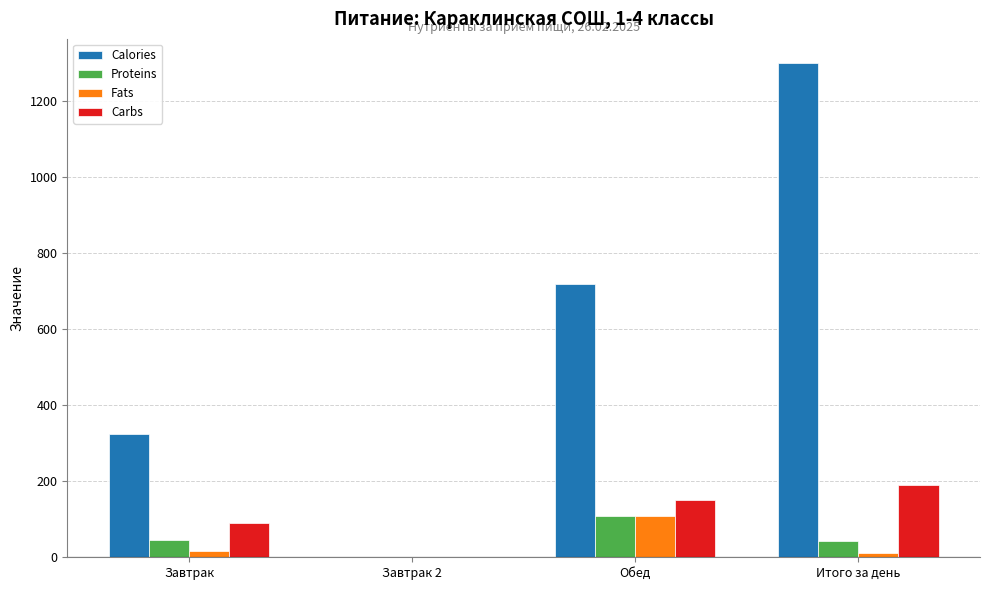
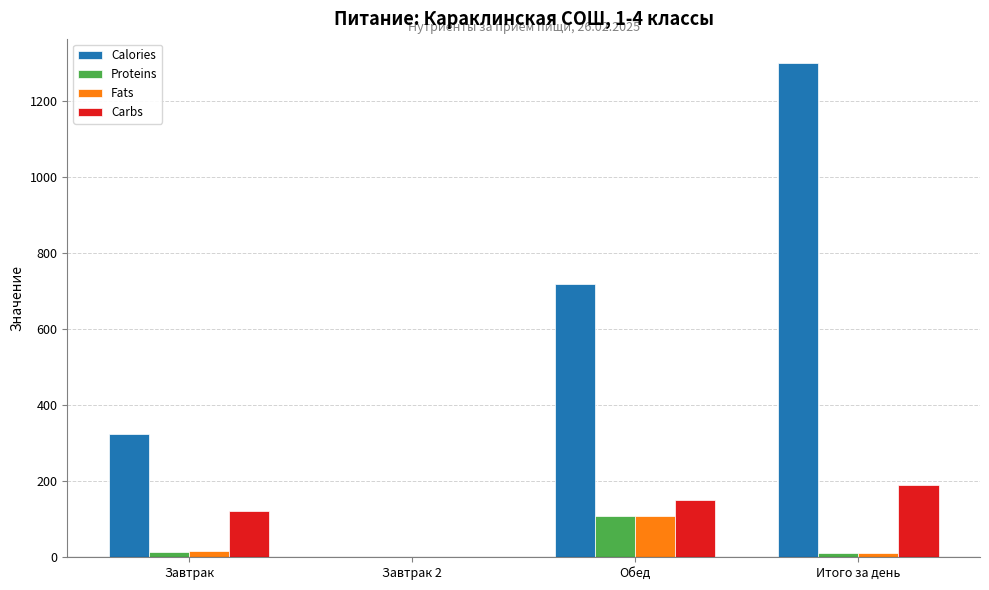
  {
    "Calories": {
      "Завтрак": 320,
      "Завтрак 2": 0,
      "Обед": 720,
      "Итого за день": 1300
    },
    "Proteins": {
-     "Завтрак": 50,
+     "Завтрак": 10,
      "Завтрак 2": 0,
      "Обед": 110,
-     "Итого за день": 40
+     "Итого за день": 10
    },
    "Fats": {
      "Завтрак": 20,
      "Завтрак 2": 0,
      "Обед": 110,
      "Итого за день": 10
    },
    "Carbs": {
-     "Завтрак": 90,
+     "Завтрак": 120,
      "Завтрак 2": 0,
      "Обед": 150,
      "Итого за день": 190
    }
  }
